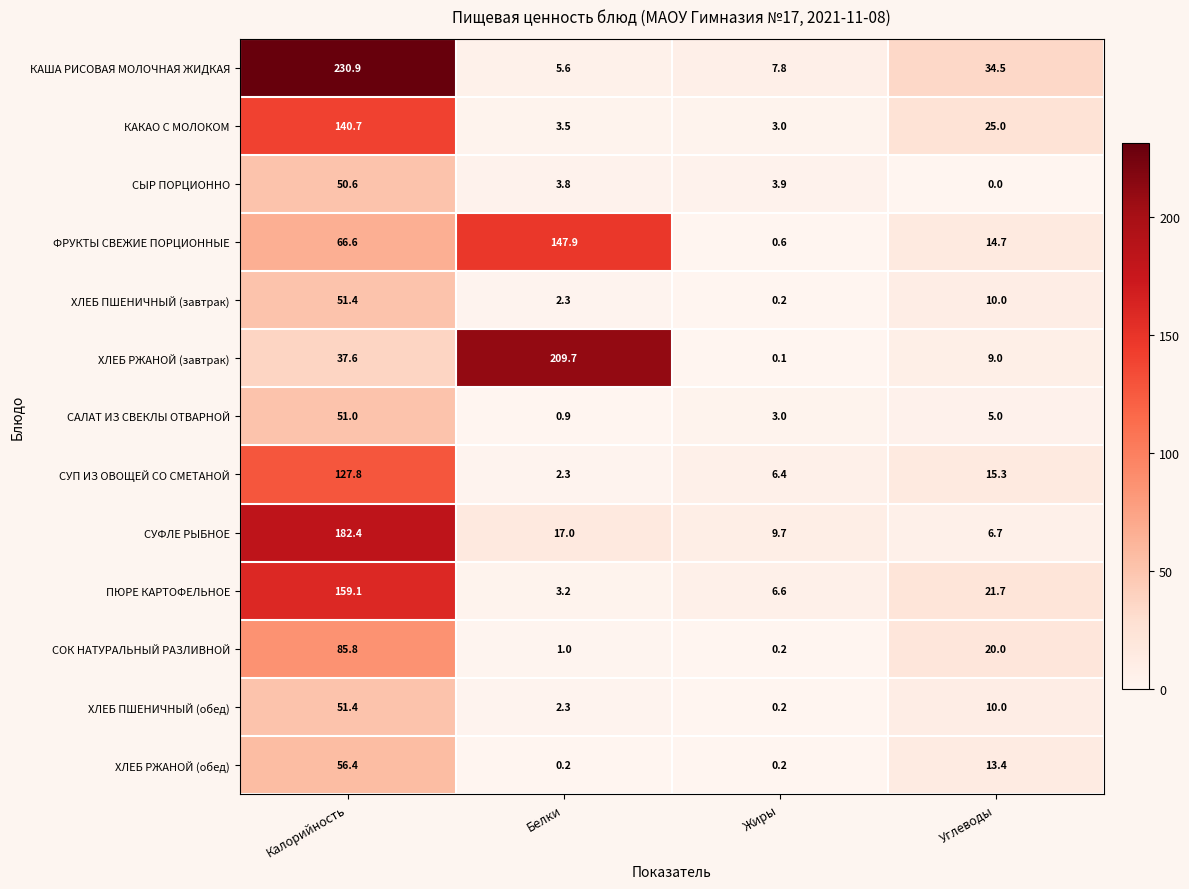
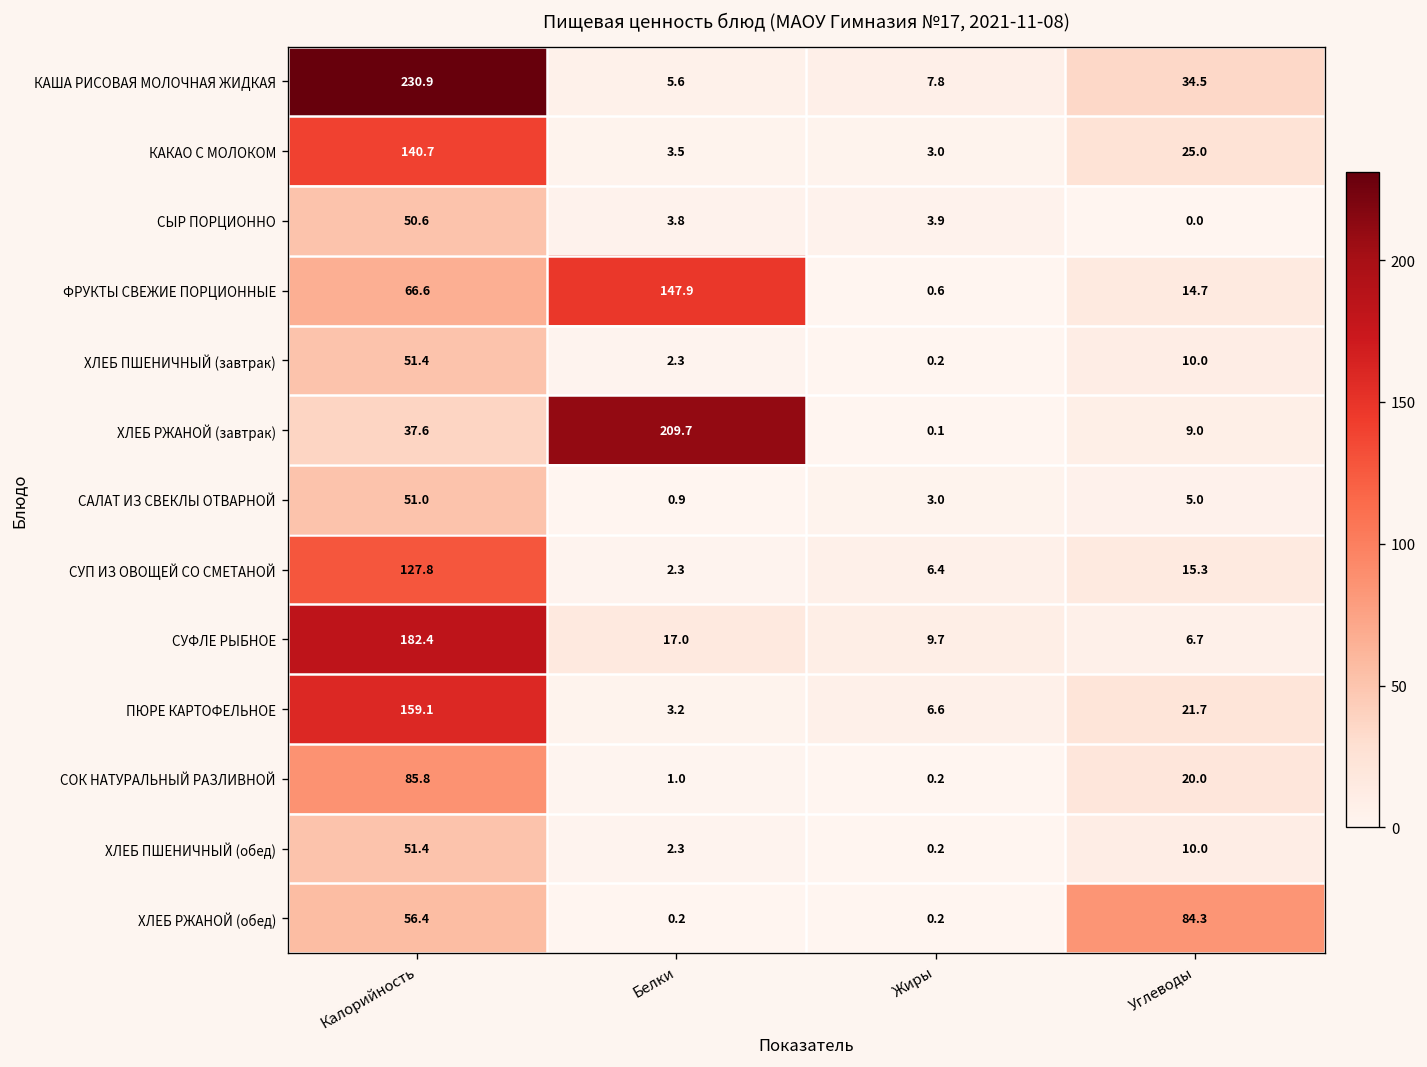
  {
    "КАША РИСОВАЯ МОЛОЧНАЯ ЖИДКАЯ": {
      "Калорийность": 230.9,
      "Белки": 5.6,
      "Жиры": 7.8,
      "Углеводы": 34.5
    },
    "КАКАО С МОЛОКОМ": {
      "Калорийность": 140.7,
      "Белки": 3.5,
      "Жиры": 3.0,
      "Углеводы": 25.0
    },
    "СЫР ПОРЦИОННО": {
      "Калорийность": 50.6,
      "Белки": 3.8,
      "Жиры": 3.9,
      "Углеводы": 0.0
    },
    "ФРУКТЫ СВЕЖИЕ ПОРЦИОННЫЕ": {
      "Калорийность": 66.6,
      "Белки": 147.9,
      "Жиры": 0.6,
      "Углеводы": 14.7
    },
    "ХЛЕБ ПШЕНИЧНЫЙ (завтрак)": {
      "Калорийность": 51.4,
      "Белки": 2.3,
      "Жиры": 0.2,
      "Углеводы": 10.0
    },
    "ХЛЕБ РЖАНОЙ (завтрак)": {
      "Калорийность": 37.6,
      "Белки": 209.7,
      "Жиры": 0.1,
      "Углеводы": 9.0
    },
    "САЛАТ ИЗ СВЕКЛЫ ОТВАРНОЙ": {
      "Калорийность": 51.0,
      "Белки": 0.9,
      "Жиры": 3.0,
      "Углеводы": 5.0
    },
    "СУП ИЗ ОВОЩЕЙ СО СМЕТАНОЙ": {
      "Калорийность": 127.8,
      "Белки": 2.3,
      "Жиры": 6.4,
      "Углеводы": 15.3
    },
    "СУФЛЕ РЫБНОЕ": {
      "Калорийность": 182.4,
      "Белки": 17.0,
      "Жиры": 9.7,
      "Углеводы": 6.7
    },
    "ПЮРЕ КАРТОФЕЛЬНОЕ": {
      "Калорийность": 159.1,
      "Белки": 3.2,
      "Жиры": 6.6,
      "Углеводы": 21.7
    },
    "СОК НАТУРАЛЬНЫЙ РАЗЛИВНОЙ": {
      "Калорийность": 85.8,
      "Белки": 1.0,
      "Жиры": 0.2,
      "Углеводы": 20.0
    },
    "ХЛЕБ ПШЕНИЧНЫЙ (обед)": {
      "Калорийность": 51.4,
      "Белки": 2.3,
      "Жиры": 0.2,
      "Углеводы": 10.0
    },
    "ХЛЕБ РЖАНОЙ (обед)": {
      "Калорийность": 56.4,
      "Белки": 0.2,
      "Жиры": 0.2,
-     "Углеводы": 13.4
+     "Углеводы": 84.3
    }
  }
